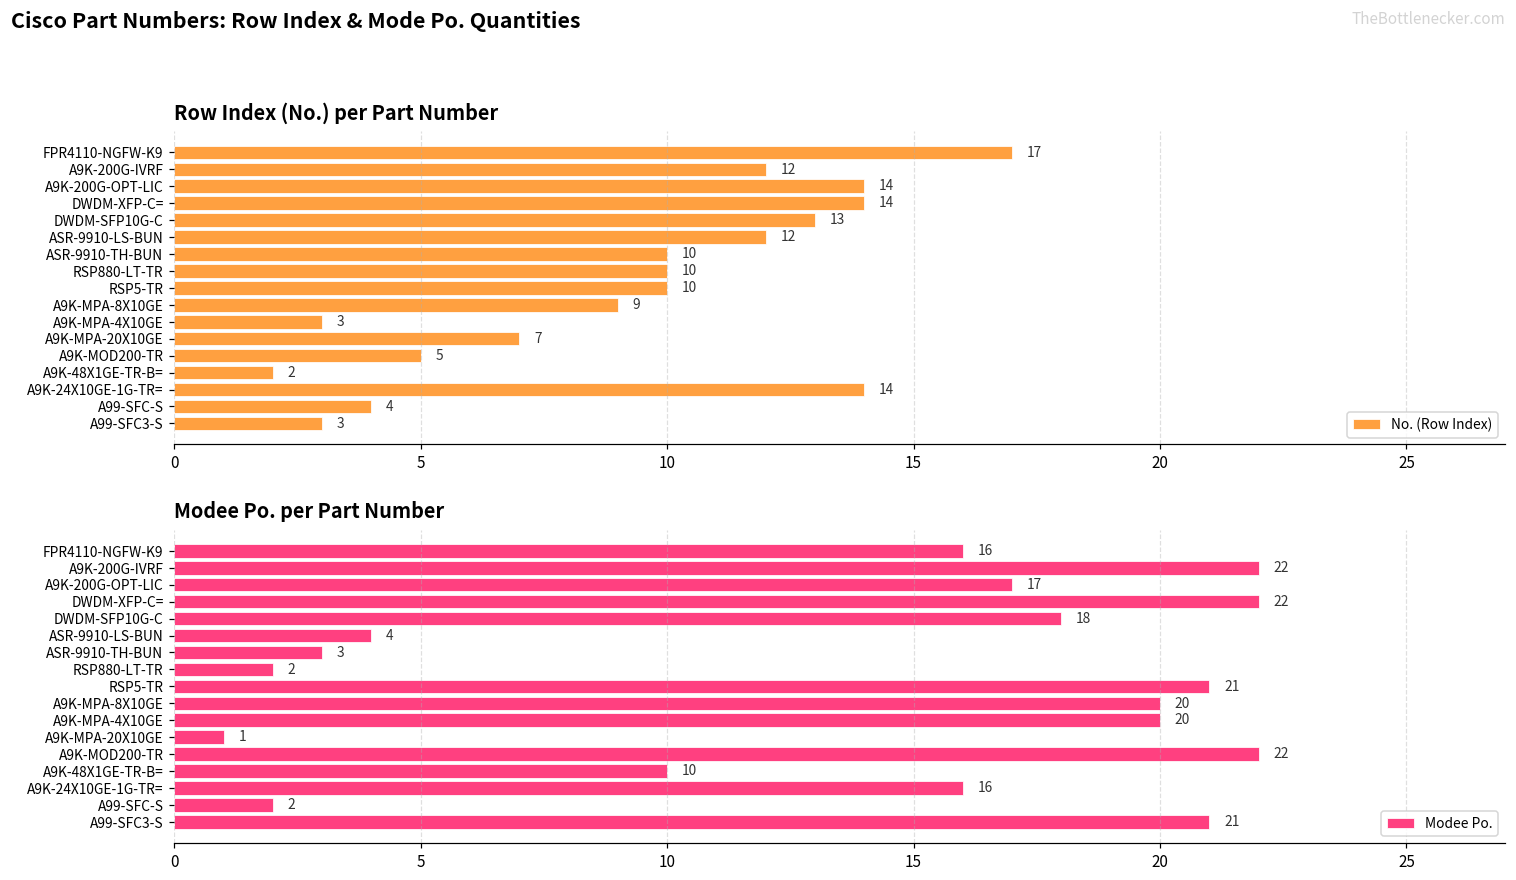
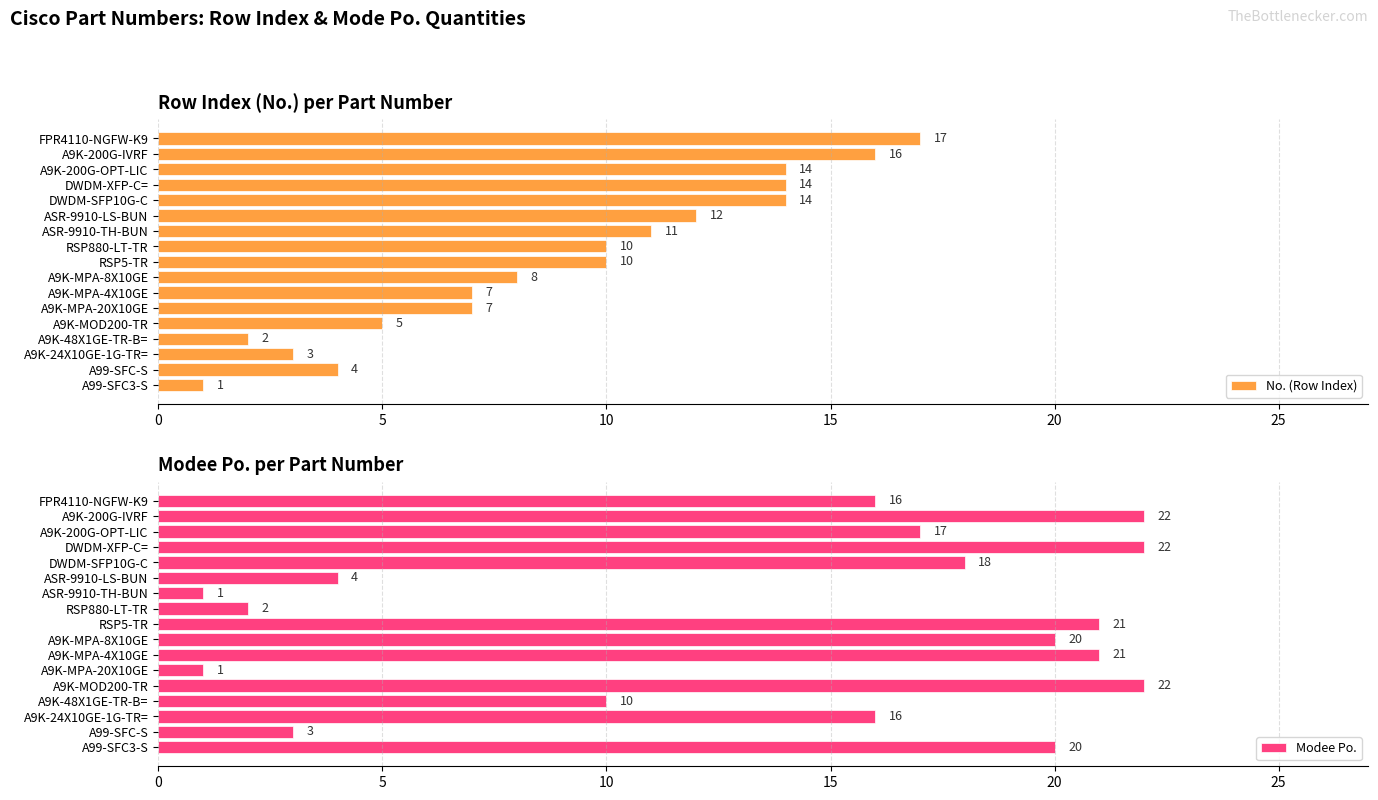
  {
    "Row Index (No.) per Part Number": {
      "FPR4110-NGFW-K9": 17,
-     "A9K-200G-IVRF": 12,
+     "A9K-200G-IVRF": 16,
      "A9K-200G-OPT-LIC": 14,
      "DWDM-XFP-C=": 14,
-     "DWDM-SFP10G-C": 13,
+     "DWDM-SFP10G-C": 14,
      "ASR-9910-LS-BUN": 12,
-     "ASR-9910-TH-BUN": 10,
+     "ASR-9910-TH-BUN": 11,
      "RSP880-LT-TR": 10,
      "RSP5-TR": 10,
-     "A9K-MPA-8X10GE": 9,
-     "A9K-MPA-4X10GE": 3,
+     "A9K-MPA-8X10GE": 8,
+     "A9K-MPA-4X10GE": 7,
      "A9K-MPA-20X10GE": 7,
      "A9K-MOD200-TR": 5,
      "A9K-48X1GE-TR-B=": 2,
-     "A9K-24X10GE-1G-TR=": 14,
+     "A9K-24X10GE-1G-TR=": 3,
      "A99-SFC-S": 4,
-     "A99-SFC3-S": 3
+     "A99-SFC3-S": 1
    },
    "Modee Po. per Part Number": {
      "FPR4110-NGFW-K9": 16,
      "A9K-200G-IVRF": 22,
      "A9K-200G-OPT-LIC": 17,
      "DWDM-XFP-C=": 22,
      "DWDM-SFP10G-C": 18,
      "ASR-9910-LS-BUN": 4,
-     "ASR-9910-TH-BUN": 3,
+     "ASR-9910-TH-BUN": 1,
      "RSP880-LT-TR": 2,
      "RSP5-TR": 21,
      "A9K-MPA-8X10GE": 20,
-     "A9K-MPA-4X10GE": 20,
+     "A9K-MPA-4X10GE": 21,
      "A9K-MPA-20X10GE": 1,
      "A9K-MOD200-TR": 22,
      "A9K-48X1GE-TR-B=": 10,
      "A9K-24X10GE-1G-TR=": 16,
-     "A99-SFC-S": 2,
-     "A99-SFC3-S": 21
+     "A99-SFC-S": 3,
+     "A99-SFC3-S": 20
    }
  }
